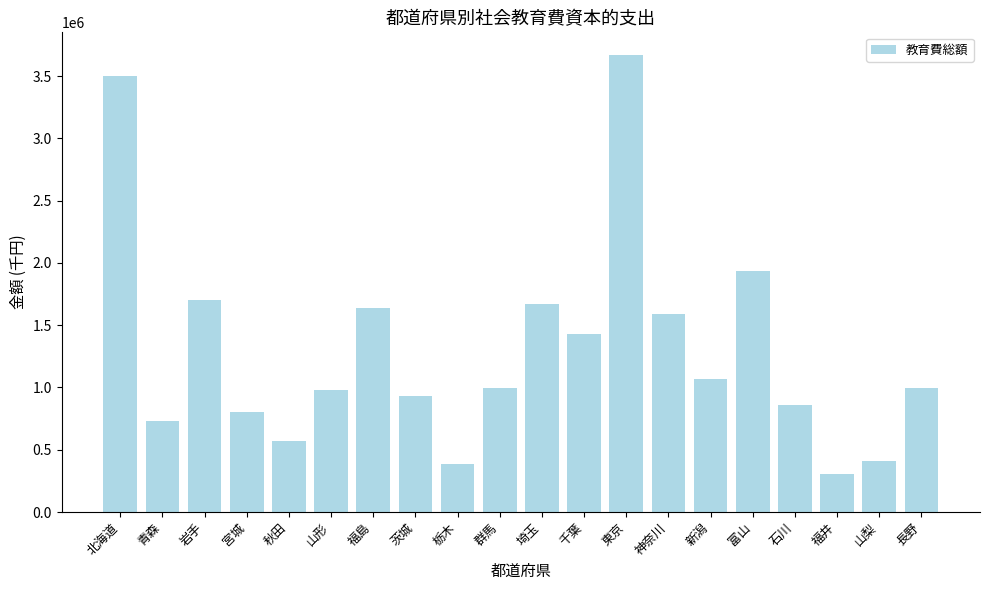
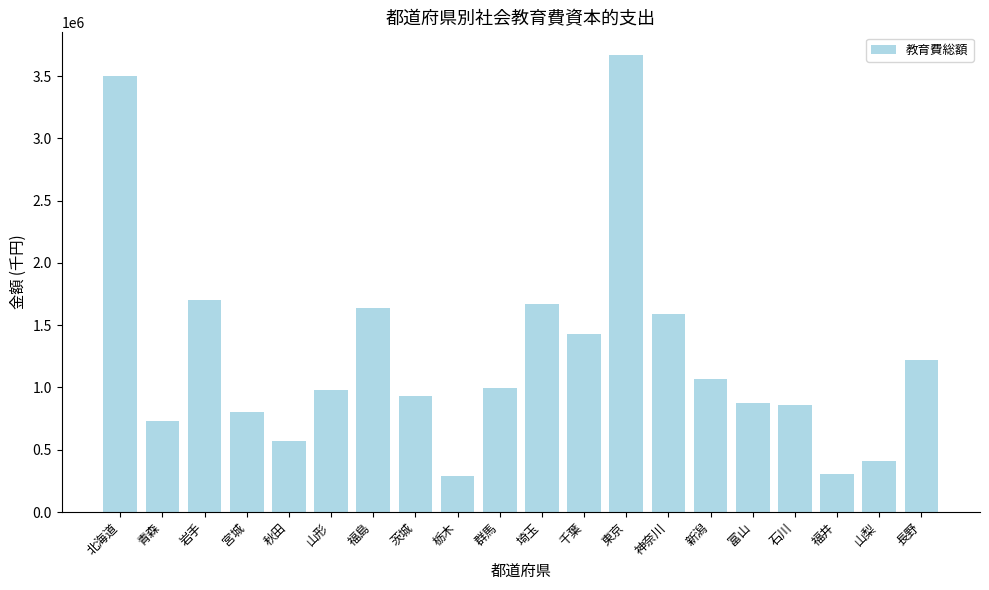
  {
    "北海道": 3500000,
    "青森": 730000,
    "岩手": 1700000,
    "宮城": 800000,
    "秋田": 570000,
    "山形": 980000,
    "福島": 1640000,
    "茨城": 930000,
-   "栃木": 390000,
+   "栃木": 290000,
    "群馬": 1000000,
    "埼玉": 1670000,
    "千葉": 1430000,
    "東京": 3670000,
    "神奈川": 1590000,
    "新潟": 1070000,
-   "富山": 1930000,
+   "富山": 880000,
    "石川": 860000,
    "福井": 300000,
    "山梨": 410000,
-   "長野": 1000000
+   "長野": 1220000
  }
